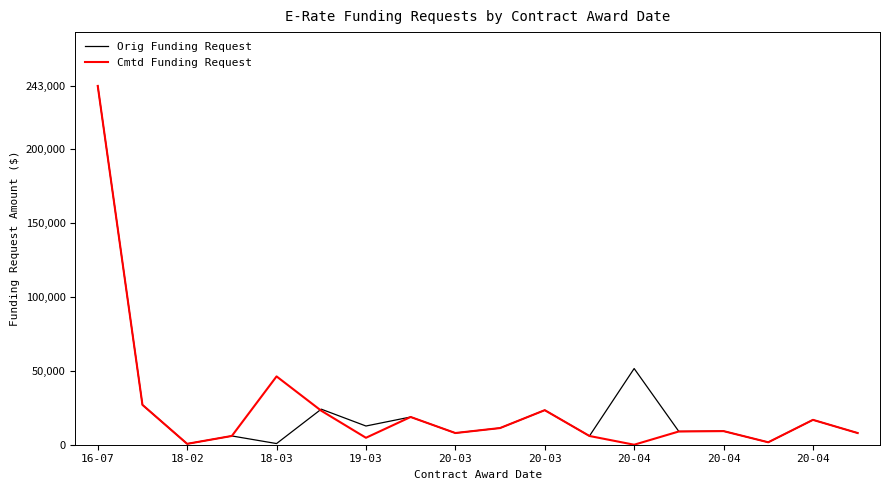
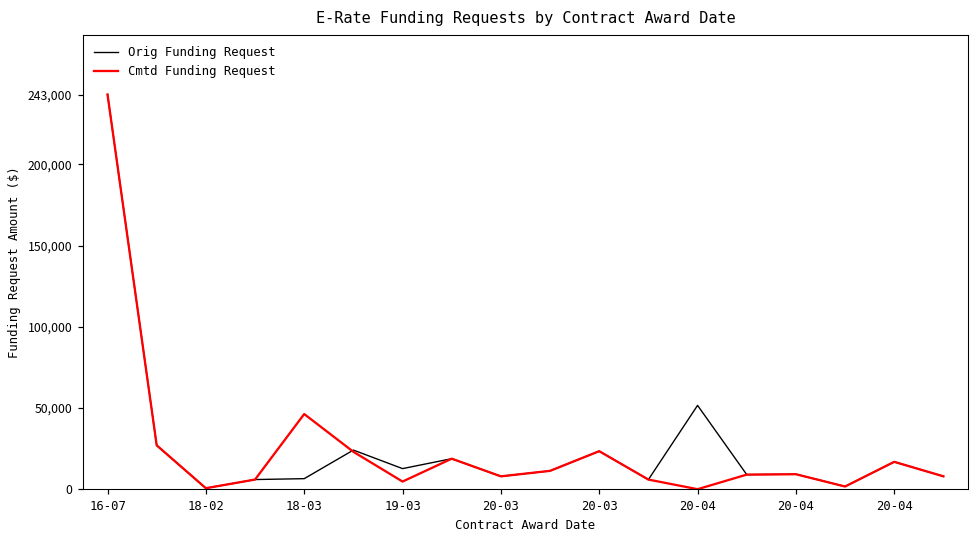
  {
    "Orig Funding Request": {
-     "18-03": "1,000",
+     "18-03": "6,000",
      "19-03": "13,000"
    },
    "Cmtd Funding Request": {
      "18-03": "46,000",
      "19-03": "5,000"
    }
  }
